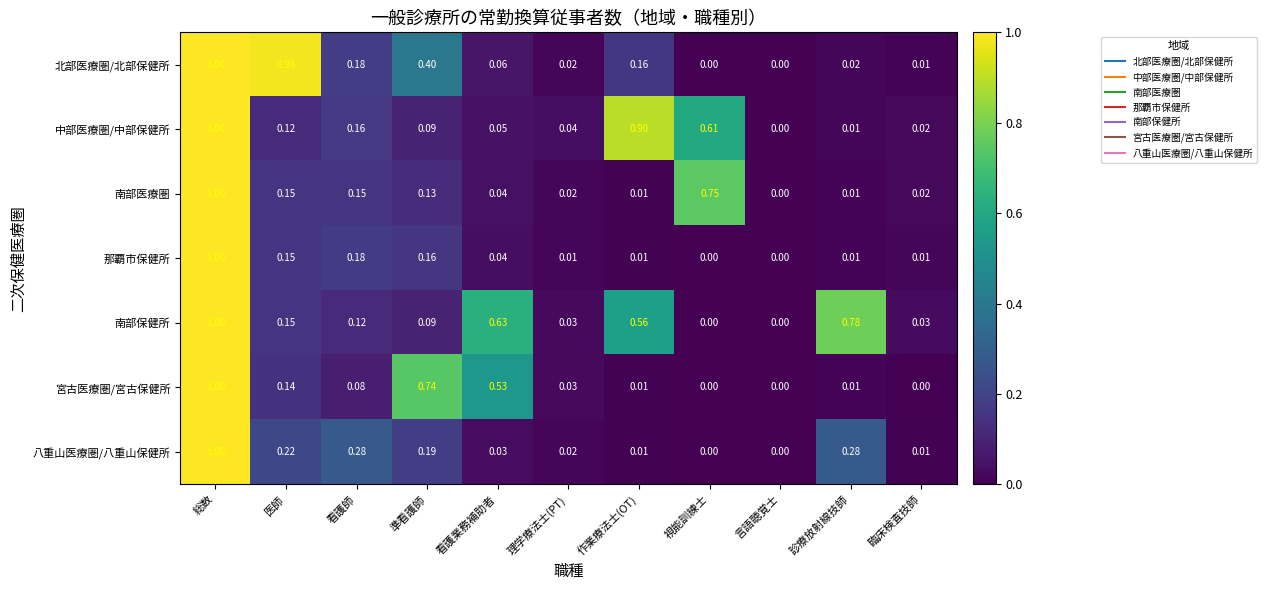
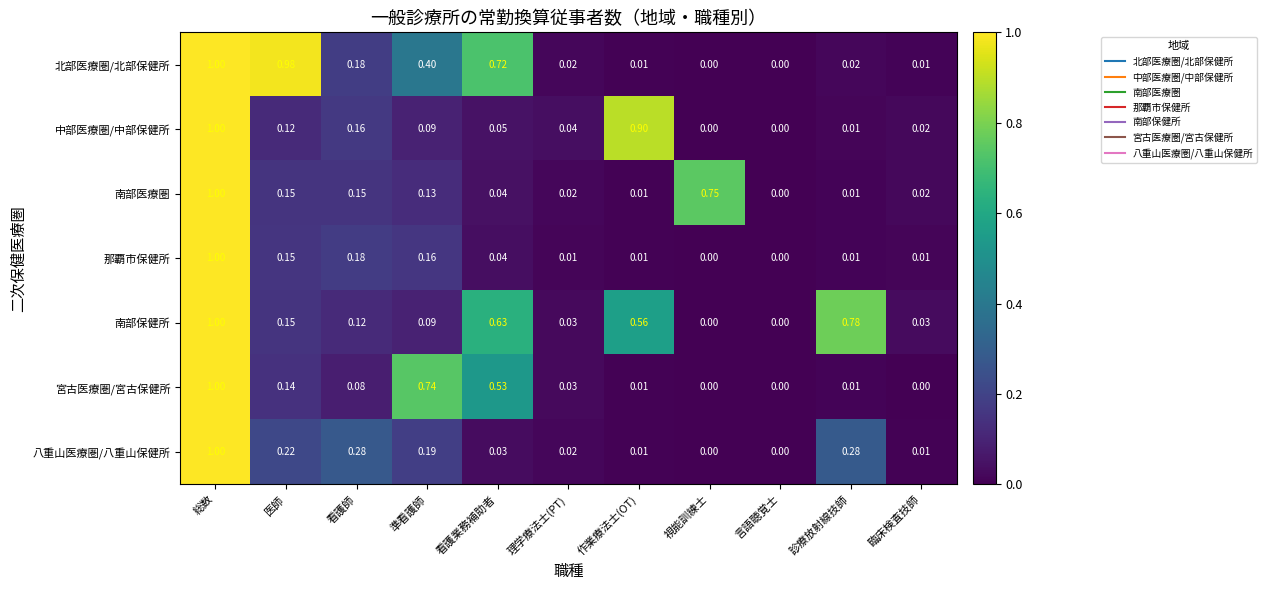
  {
    "北部医療圏/北部保健所": {
      "看護師": 0.18,
      "準看護師": 0.40,
-     "看護業務補助者": 0.06,
+     "看護業務補助者": 0.72,
      "理学療法士(PT)": 0.02,
-     "作業療法士(OT)": 0.16,
+     "作業療法士(OT)": 0.01,
      "視能訓練士": 0.00,
      "言語聴覚士": 0.00,
      "診療放射線技師": 0.02,
      "臨床検査技師": 0.01
    },
    "中部医療圏/中部保健所": {
      "医師": 0.12,
      "看護師": 0.16,
      "準看護師": 0.09,
      "看護業務補助者": 0.05,
      "理学療法士(PT)": 0.04,
      "作業療法士(OT)": 0.90,
-     "視能訓練士": 0.61,
+     "視能訓練士": 0.00,
      "言語聴覚士": 0.00,
      "診療放射線技師": 0.01,
      "臨床検査技師": 0.02
    },
    "南部医療圏": {
      "医師": 0.15,
      "看護師": 0.15,
      "準看護師": 0.13,
      "看護業務補助者": 0.04,
      "理学療法士(PT)": 0.02,
      "作業療法士(OT)": 0.01,
      "視能訓練士": 0.75,
      "言語聴覚士": 0.00,
      "診療放射線技師": 0.01,
      "臨床検査技師": 0.02
    },
    "那覇市保健所": {
      "医師": 0.15,
      "看護師": 0.18,
      "準看護師": 0.16,
      "看護業務補助者": 0.04,
      "理学療法士(PT)": 0.01,
      "作業療法士(OT)": 0.01,
      "視能訓練士": 0.00,
      "言語聴覚士": 0.00,
      "診療放射線技師": 0.01,
      "臨床検査技師": 0.01
    },
    "南部保健所": {
      "医師": 0.15,
      "看護師": 0.12,
      "準看護師": 0.09,
      "看護業務補助者": 0.63,
      "理学療法士(PT)": 0.03,
      "作業療法士(OT)": 0.56,
      "視能訓練士": 0.00,
      "言語聴覚士": 0.00,
      "診療放射線技師": 0.78,
      "臨床検査技師": 0.03
    },
    "宮古医療圏/宮古保健所": {
      "医師": 0.14,
      "看護師": 0.08,
      "準看護師": 0.74,
      "看護業務補助者": 0.53,
      "理学療法士(PT)": 0.03,
      "作業療法士(OT)": 0.01,
      "視能訓練士": 0.00,
      "言語聴覚士": 0.00,
      "診療放射線技師": 0.01,
      "臨床検査技師": 0.00
    },
    "八重山医療圏/八重山保健所": {
      "医師": 0.22,
      "看護師": 0.28,
      "準看護師": 0.19,
      "看護業務補助者": 0.03,
      "理学療法士(PT)": 0.02,
      "作業療法士(OT)": 0.01,
      "視能訓練士": 0.00,
      "言語聴覚士": 0.00,
      "診療放射線技師": 0.28,
      "臨床検査技師": 0.01
    }
  }
